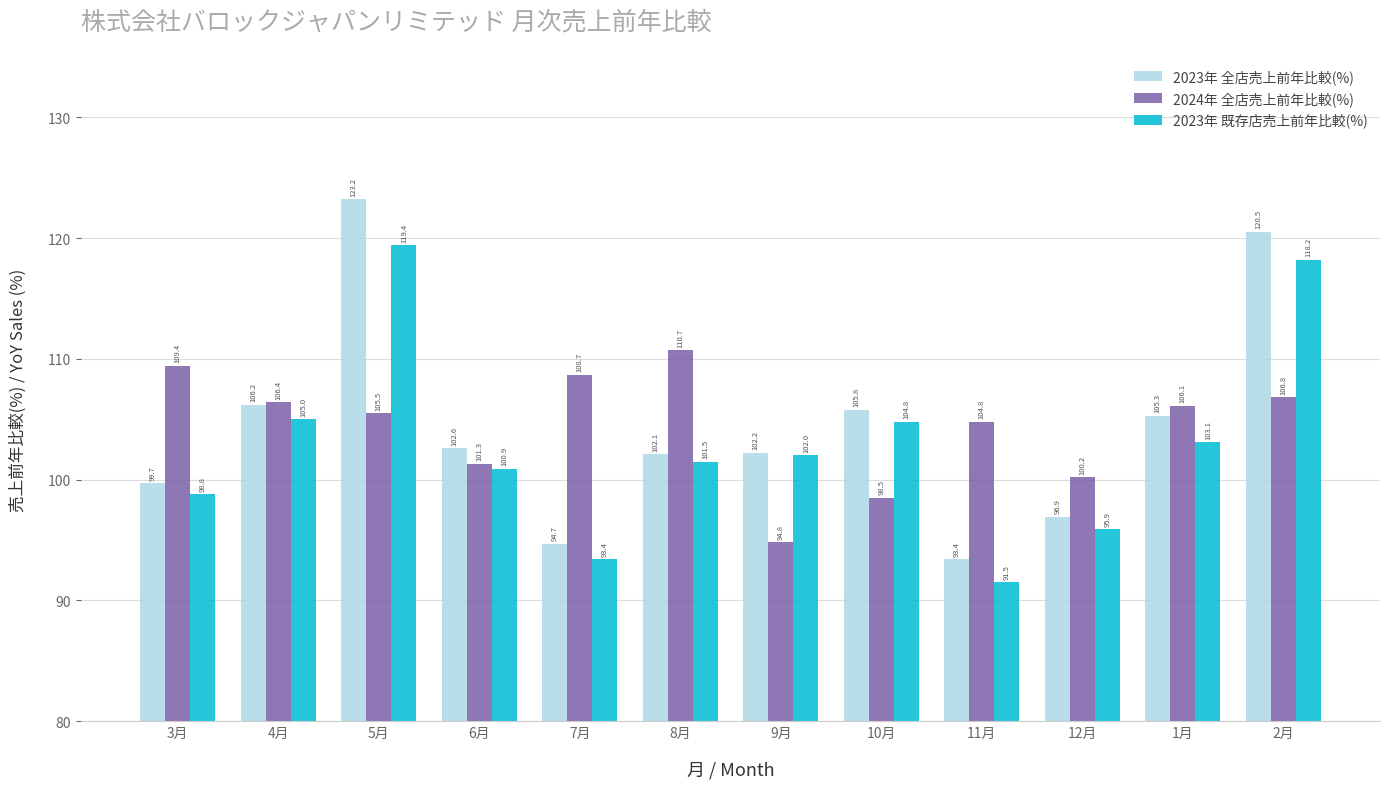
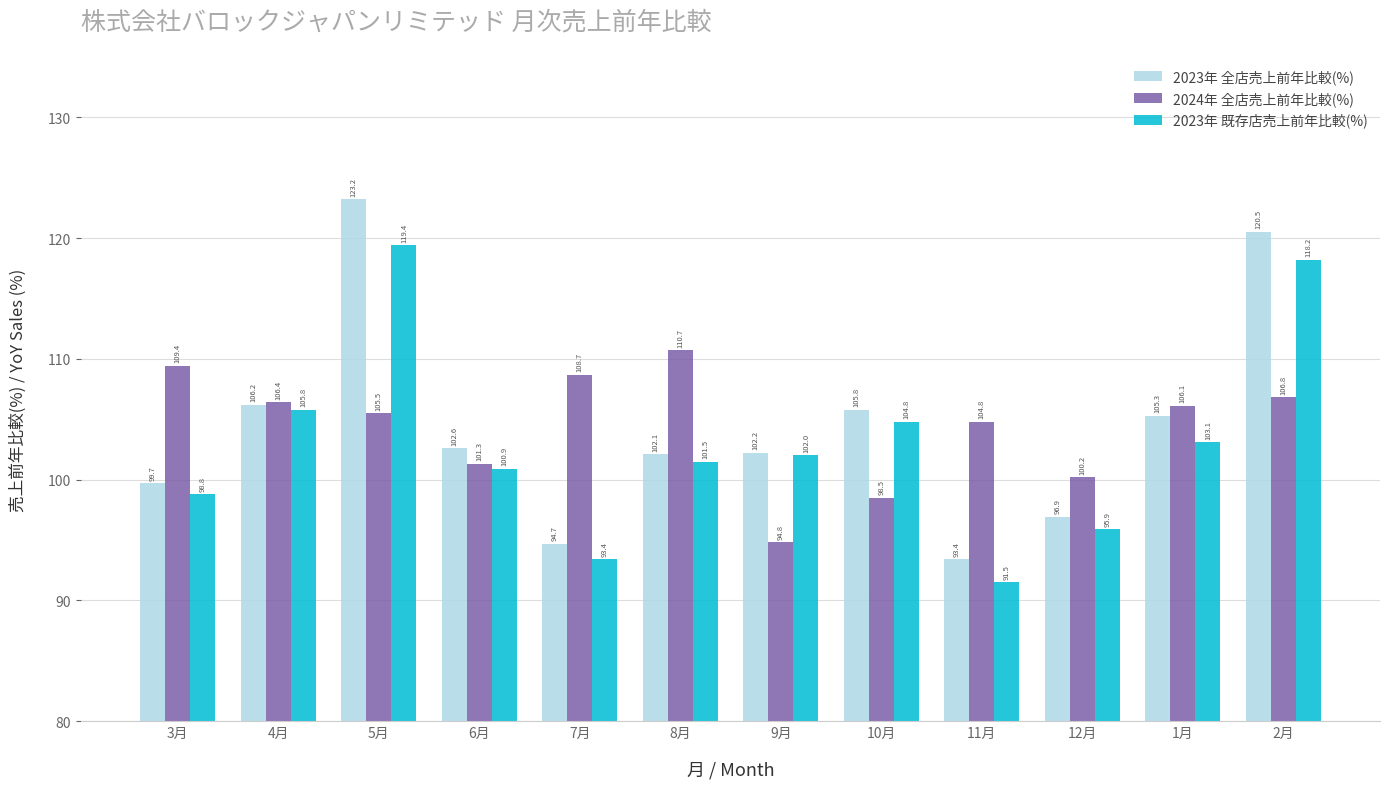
  {
    "2023年 全店売上前年比較(%)": {
      "3月": 99.7,
      "4月": 106.2,
      "5月": 123.2,
      "6月": 102.6,
      "7月": 94.7,
      "8月": 102.1,
      "9月": 102.2,
      "10月": 105.8,
      "11月": 93.4,
      "12月": 96.9,
      "1月": 105.3,
      "2月": 120.5
    },
    "2024年 全店売上前年比較(%)": {
      "3月": 109.4,
      "4月": 106.4,
      "5月": 105.5,
      "6月": 101.3,
      "7月": 108.7,
      "8月": 110.7,
      "9月": 94.8,
      "10月": 98.5,
      "11月": 104.8,
      "12月": 100.2,
      "1月": 106.1,
      "2月": 106.8
    },
    "2023年 既存店売上前年比較(%)": {
      "3月": 98.8,
-     "4月": 105.0,
+     "4月": 105.8,
      "5月": 119.4,
      "6月": 100.9,
      "7月": 93.4,
      "8月": 101.5,
      "9月": 102.0,
      "10月": 104.8,
      "11月": 91.5,
      "12月": 95.9,
      "1月": 103.1,
      "2月": 118.2
    }
  }
